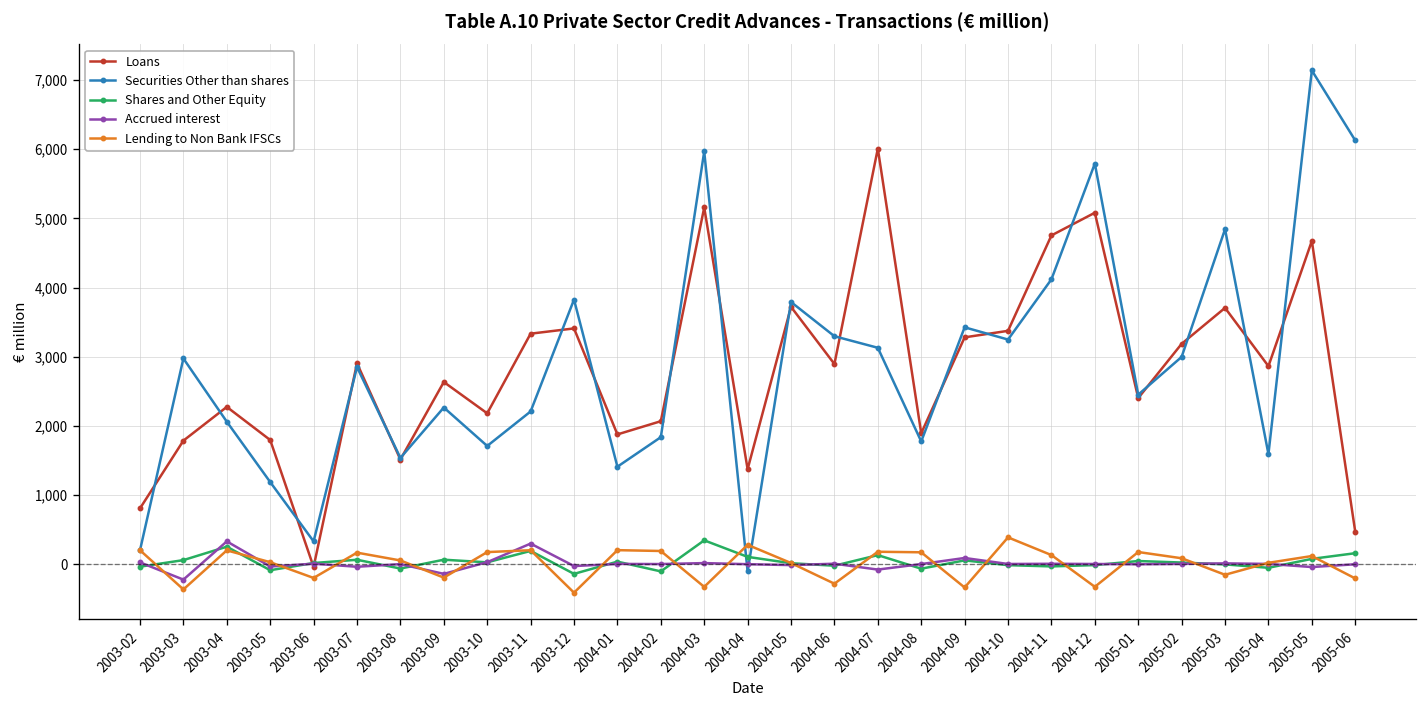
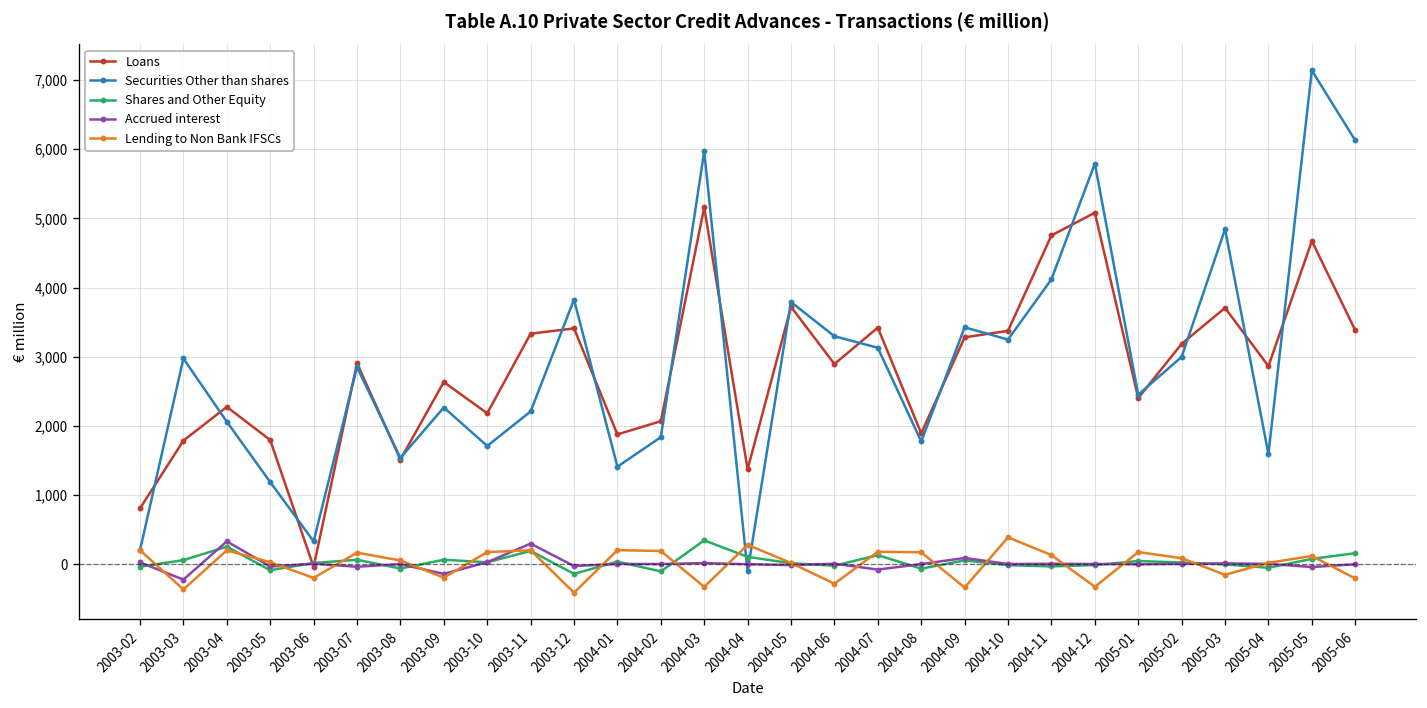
  {
    "Loans": {
      "2003-02": "800",
      "2003-03": "1,800",
      "2003-04": "2,300",
      "2003-05": "1,800",
      "2003-06": "0",
      "2003-07": "2,900",
      "2003-09": "2,600",
      "2003-10": "2,200",
      "2003-11": "3,300",
      "2003-12": "3,400",
      "2004-01": "1,900",
      "2004-02": "2,100",
      "2004-03": "5,200",
      "2004-04": "1,400",
      "2004-05": "3,700",
      "2004-06": "2,900",
-     "2004-07": "6,000",
+     "2004-07": "3,400",
      "2004-08": "1,900",
      "2004-09": "3,300",
      "2004-10": "3,400",
      "2004-11": "4,800",
      "2004-12": "5,100",
      "2005-01": "2,400",
      "2005-02": "3,200",
      "2005-03": "3,700",
      "2005-04": "2,900",
      "2005-05": "4,700",
-     "2005-06": "500"
+     "2005-06": "3,400"
    },
    "Securities Other than shares": {
      "2003-03": "3,000",
      "2003-04": "2,100",
      "2003-05": "1,200",
      "2003-06": "300",
      "2003-07": "2,900",
      "2003-09": "2,300",
      "2003-10": "1,700",
      "2003-11": "2,200",
      "2003-12": "3,800",
      "2004-01": "1,400",
      "2004-02": "1,800",
      "2004-03": "6,000",
      "2004-04": "-100",
      "2004-05": "3,800",
      "2004-06": "3,300",
      "2004-07": "3,100",
      "2004-08": "1,800",
      "2004-09": "3,400",
      "2004-10": "3,200",
      "2004-11": "4,100",
      "2004-12": "5,800",
      "2005-01": "2,500",
      "2005-02": "3,000",
      "2005-03": "4,800",
      "2005-04": "1,600",
      "2005-05": "7,100",
      "2005-06": "6,100"
    },
    "Shares and Other Equity": {
      "2003-02": "0",
      "2003-03": "100",
      "2003-04": "300",
      "2003-05": "-100",
      "2003-07": "100",
      "2003-08": "-100",
      "2003-09": "100",
      "2003-12": "-100",
      "2004-02": "-100",
      "2004-03": "300",
      "2004-04": "100",
      "2004-07": "100",
      "2004-08": "-100",
      "2005-01": "0",
      "2005-04": "-100",
      "2005-06": "200"
    },
    "Accrued interest": {
      "2003-02": "0",
      "2003-03": "-200",
      "2003-04": "300",
      "2003-05": "0",
      "2003-07": "0",
      "2003-08": "0",
      "2003-09": "-100",
      "2003-11": "300",
      "2003-12": "0",
      "2004-02": "0",
      "2004-03": "0",
      "2004-04": "0",
      "2004-07": "-100",
      "2004-08": "0",
      "2005-01": "0",
      "2005-05": "0",
      "2005-06": "0"
    },
    "Lending to Non Bank IFSCs": {
      "2003-03": "-400",
      "2003-04": "200",
      "2003-05": "0",
      "2003-06": "-200",
      "2003-07": "200",
      "2003-08": "100",
      "2003-09": "-200",
      "2003-10": "200",
      "2003-12": "-400",
      "2004-01": "200",
      "2004-02": "200",
      "2004-03": "-300",
      "2004-04": "300",
      "2004-06": "-300",
      "2004-07": "200",
      "2004-08": "200",
      "2004-09": "-300",
      "2004-10": "400",
      "2004-11": "100",
      "2004-12": "-300",
      "2005-01": "200",
      "2005-02": "100",
      "2005-03": "-200",
      "2005-06": "-200"
    }
  }
